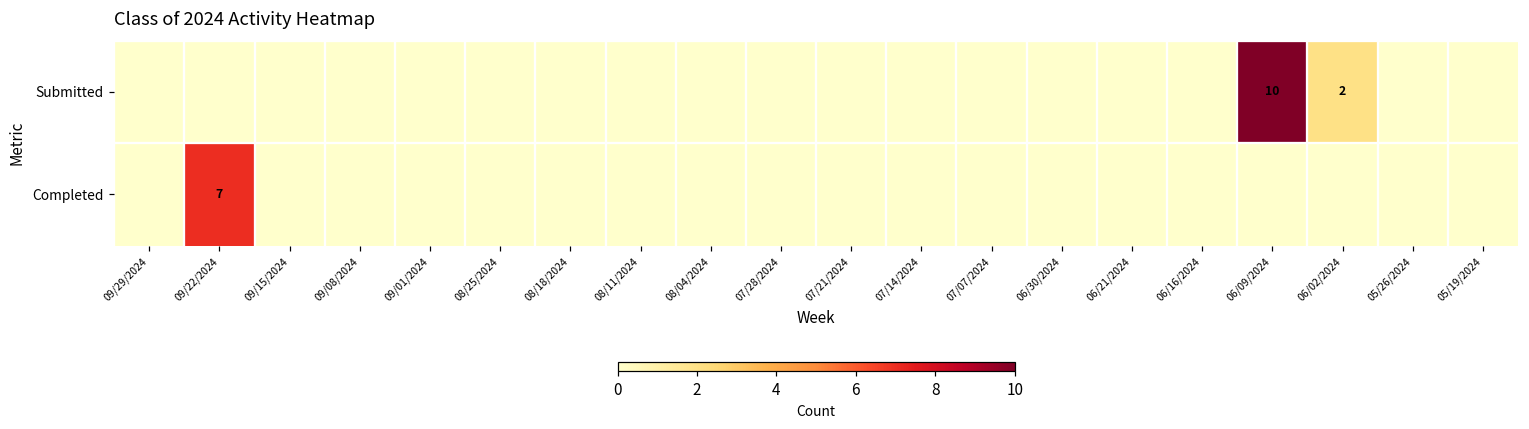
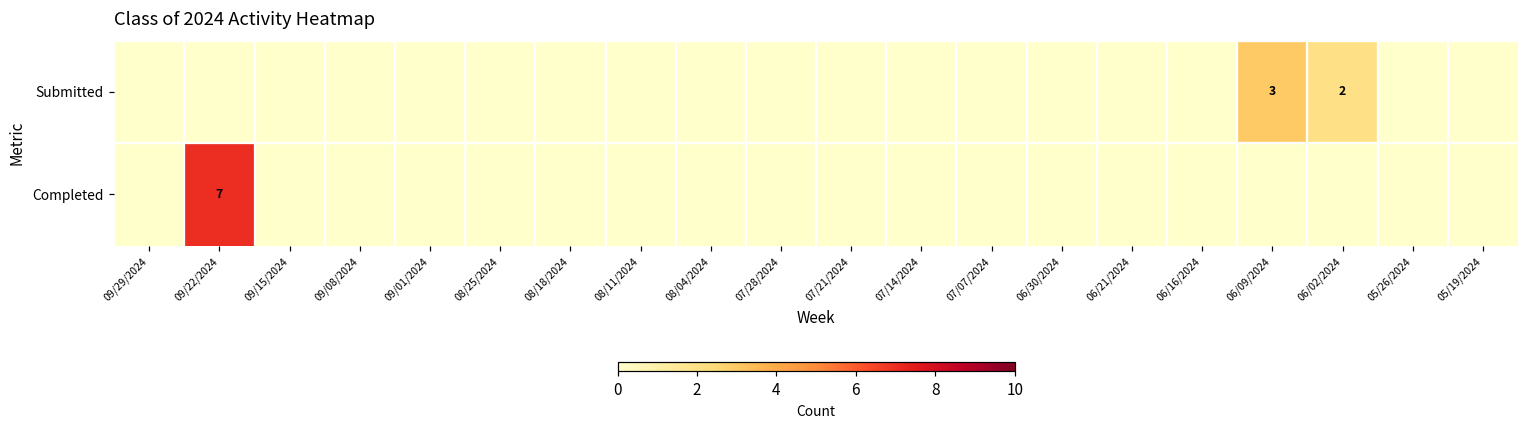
  {
    "Submitted": {
-     "06/09/2024": 10,
+     "06/09/2024": 3,
      "06/02/2024": 2
    },
    "Completed": {
      "09/22/2024": 7
    }
  }
